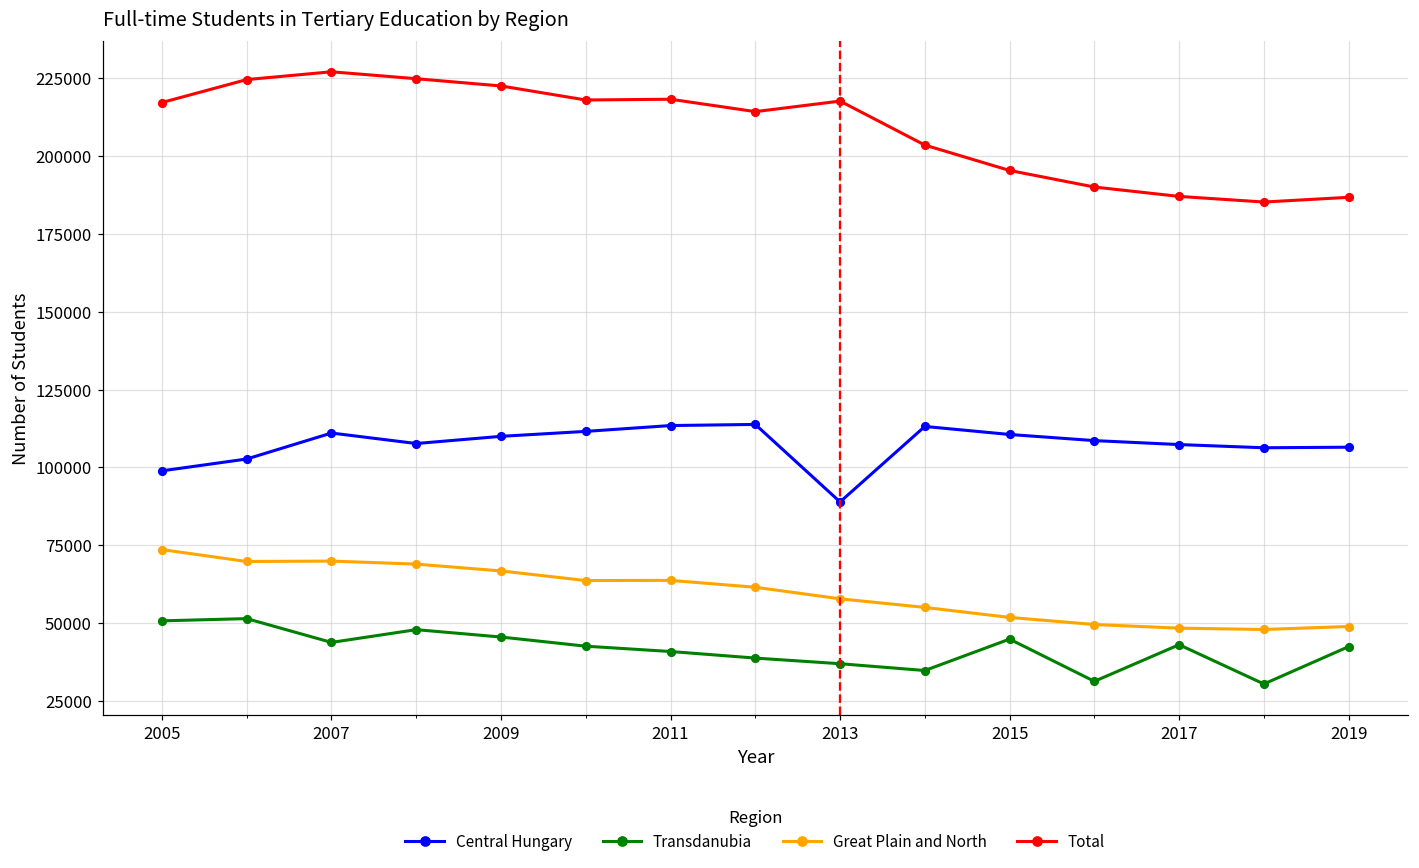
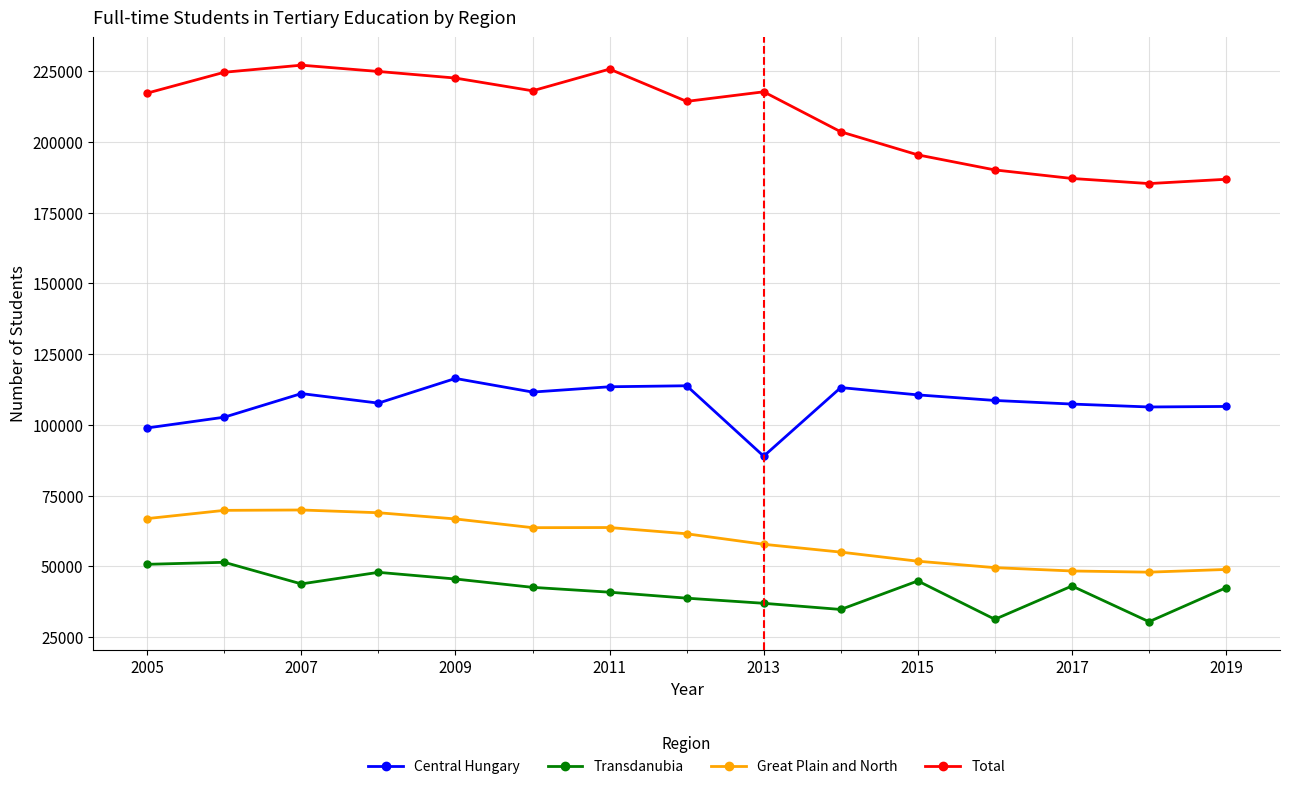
  {
    "Central Hungary": {
      "2005": 99000,
      "2007": 111000,
-     "2009": 110000,
+     "2009": 116000,
      "2011": 113000,
      "2013": 89000,
      "2015": 111000,
      "2017": 107000,
      "2019": 107000
    },
    "Transdanubia": {
      "2005": 51000,
      "2007": 44000,
      "2009": 46000,
      "2011": 41000,
      "2013": 37000,
      "2015": 45000,
      "2017": 43000,
      "2019": 42000
    },
    "Great Plain and North": {
-     "2005": 74000,
+     "2005": 67000,
      "2007": 70000,
      "2009": 67000,
      "2011": 64000,
      "2013": 58000,
      "2015": 52000,
      "2017": 48000,
      "2019": 49000
    },
    "Total": {
      "2005": 217000,
      "2007": 227000,
      "2009": 223000,
-     "2011": 218000,
+     "2011": 226000,
      "2013": 218000,
      "2015": 195000,
      "2017": 187000,
      "2019": 187000
    }
  }
